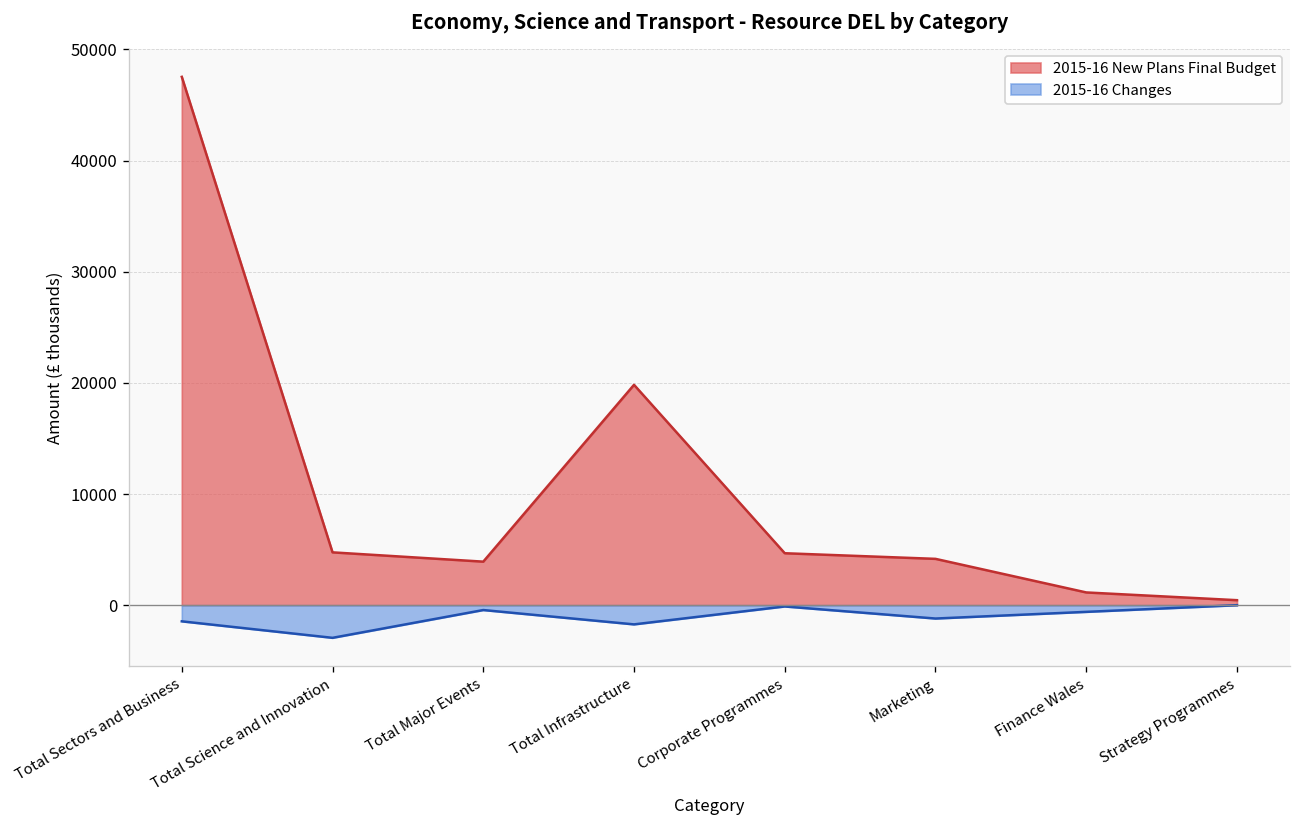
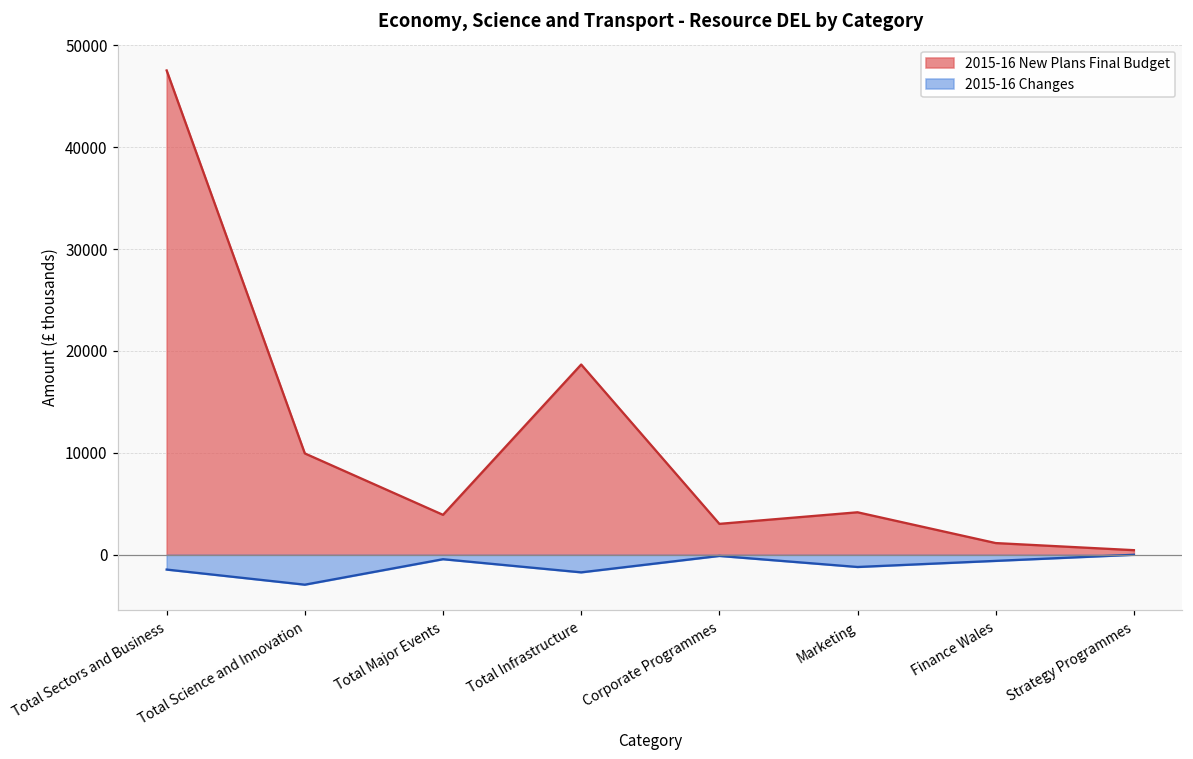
  {
    "2015-16 New Plans Final Budget": {
      "Total Sectors and Business": 48000,
-     "Total Science and Innovation": 5000,
+     "Total Science and Innovation": 10000,
      "Total Major Events": 4000,
-     "Total Infrastructure": 20000,
-     "Corporate Programmes": 5000,
+     "Total Infrastructure": 19000,
+     "Corporate Programmes": 3000,
      "Marketing": 4000,
      "Finance Wales": 1000,
      "Strategy Programmes": 0
    }
  }
